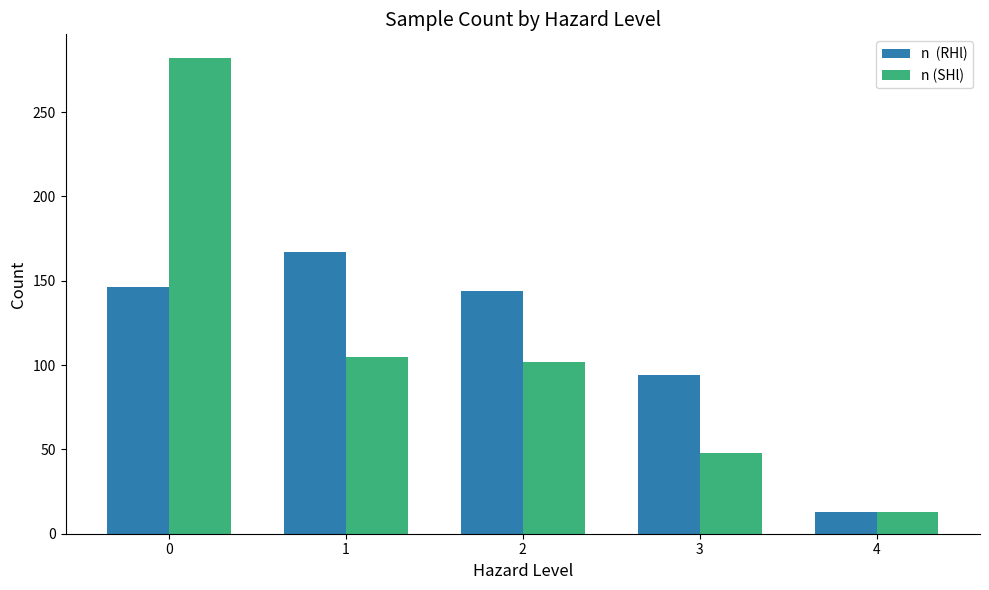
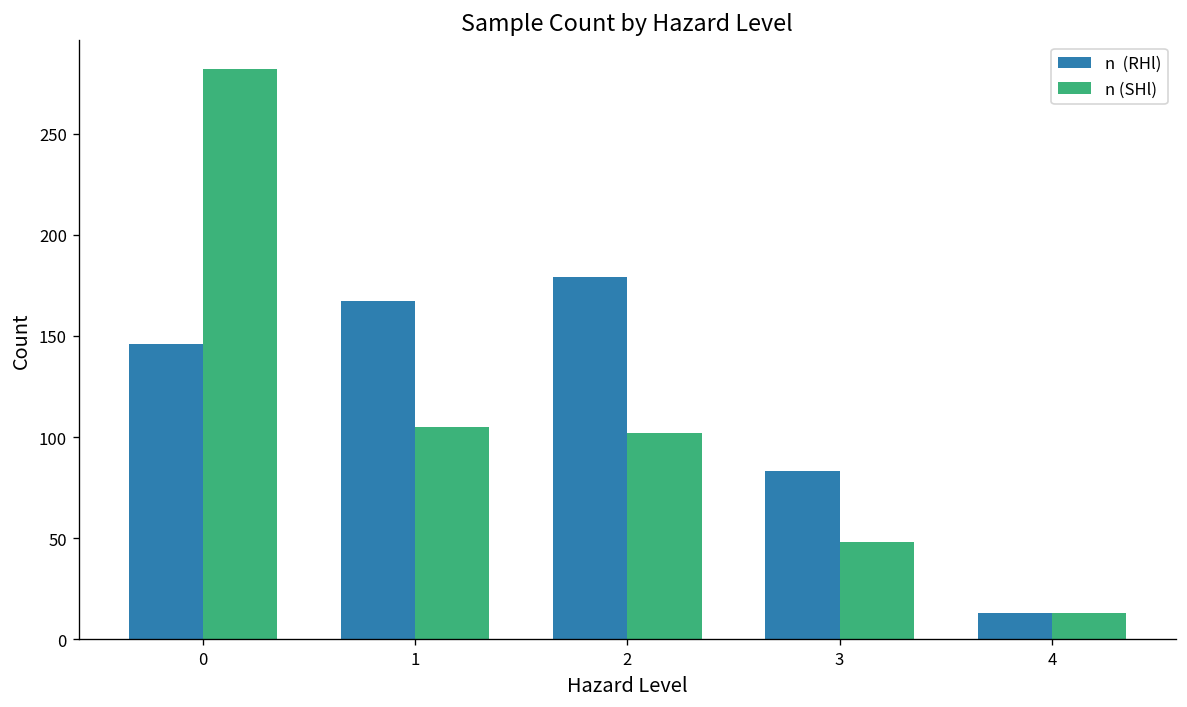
  {
    "n (RHl)": {
      "0": 146,
      "1": 167,
-     "2": 144,
-     "3": 94,
+     "2": 179,
+     "3": 83,
      "4": 13
    },
    "n (SHl)": {
      "0": 282,
      "1": 105,
      "2": 102,
      "3": 48,
      "4": 13
    }
  }
